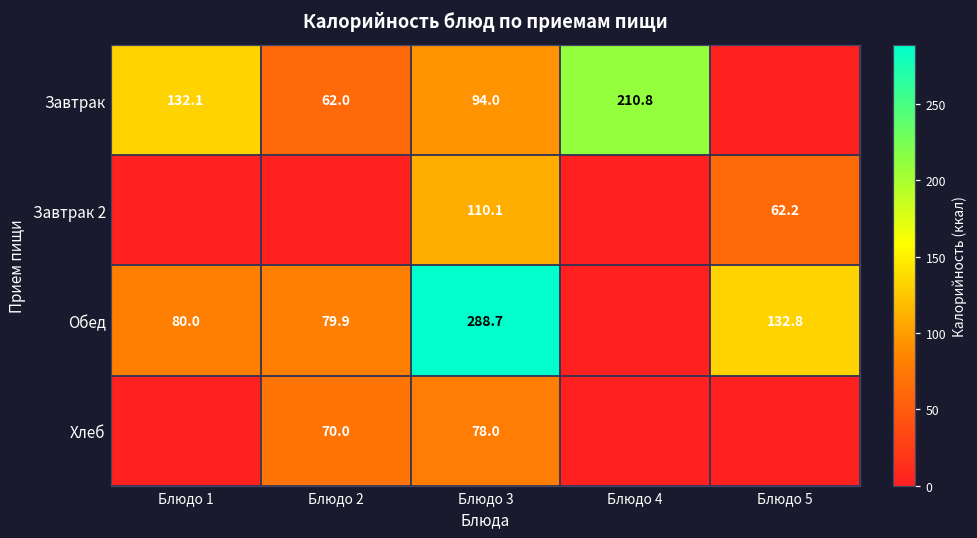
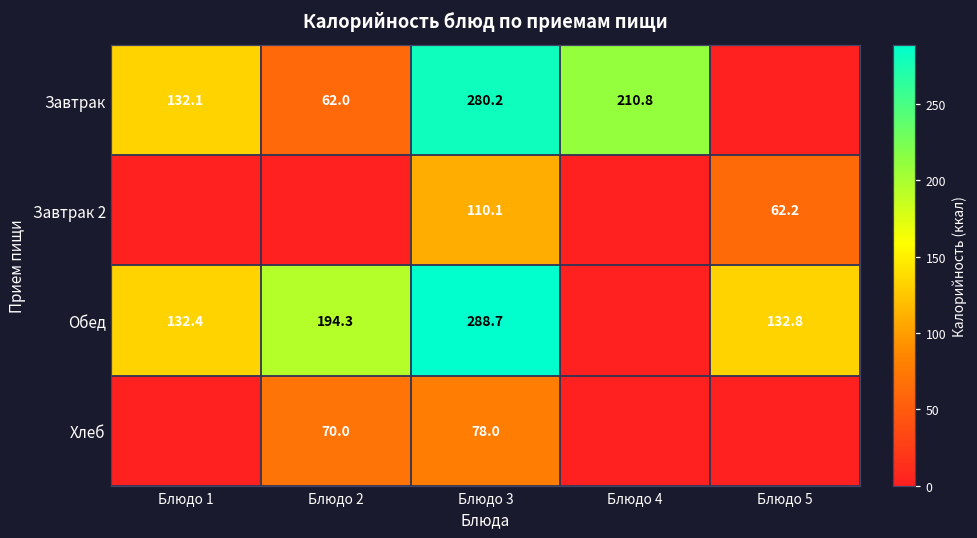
  {
    "Завтрак": {
      "Блюдо 1": 132.1,
      "Блюдо 2": 62.0,
-     "Блюдо 3": 94.0,
+     "Блюдо 3": 280.2,
      "Блюдо 4": 210.8
    },
    "Завтрак 2": {
      "Блюдо 3": 110.1,
      "Блюдо 5": 62.2
    },
    "Обед": {
-     "Блюдо 1": 80.0,
-     "Блюдо 2": 79.9,
+     "Блюдо 1": 132.4,
+     "Блюдо 2": 194.3,
      "Блюдо 3": 288.7,
      "Блюдо 5": 132.8
    },
    "Хлеб": {
      "Блюдо 2": 70.0,
      "Блюдо 3": 78.0
    }
  }
